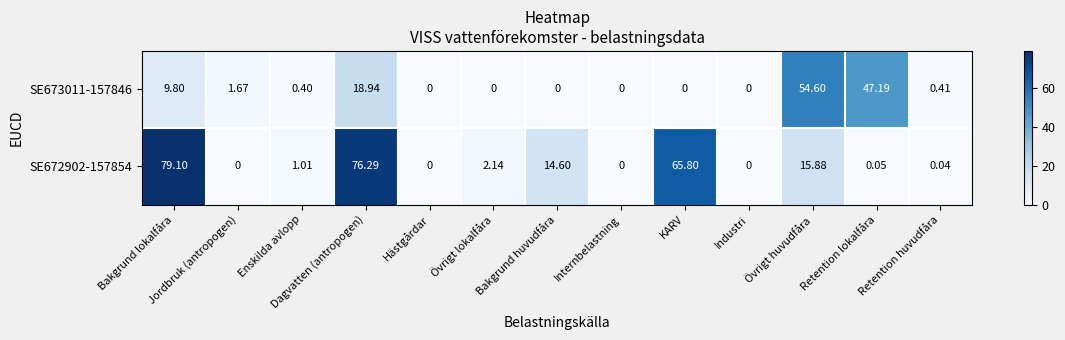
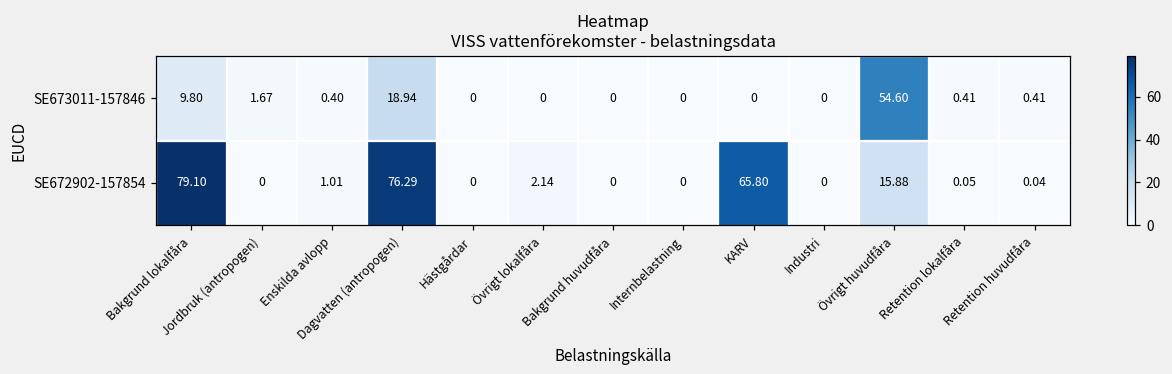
  {
    "SE673011-157846": {
      "Bakgrund lokalfåra": 9.80,
      "Jordbruk (antropogen)": 1.67,
      "Enskilda avlopp": 0.40,
      "Dagvatten (antropogen)": 18.94,
      "Hästgårdar": 0,
      "Övrigt lokalfåra": 0,
      "Bakgrund huvudfåra": 0,
      "Internbelastning": 0,
      "KARV": 0,
      "Industri": 0,
      "Övrigt huvudfåra": 54.60,
-     "Retention lokalfåra": 47.19,
+     "Retention lokalfåra": 0.41,
      "Retention huvudfåra": 0.41
    },
    "SE672902-157854": {
      "Bakgrund lokalfåra": 79.10,
      "Jordbruk (antropogen)": 0,
      "Enskilda avlopp": 1.01,
      "Dagvatten (antropogen)": 76.29,
      "Hästgårdar": 0,
      "Övrigt lokalfåra": 2.14,
-     "Bakgrund huvudfåra": 14.60,
+     "Bakgrund huvudfåra": 0,
      "Internbelastning": 0,
      "KARV": 65.80,
      "Industri": 0,
      "Övrigt huvudfåra": 15.88,
      "Retention lokalfåra": 0.05,
      "Retention huvudfåra": 0.04
    }
  }
